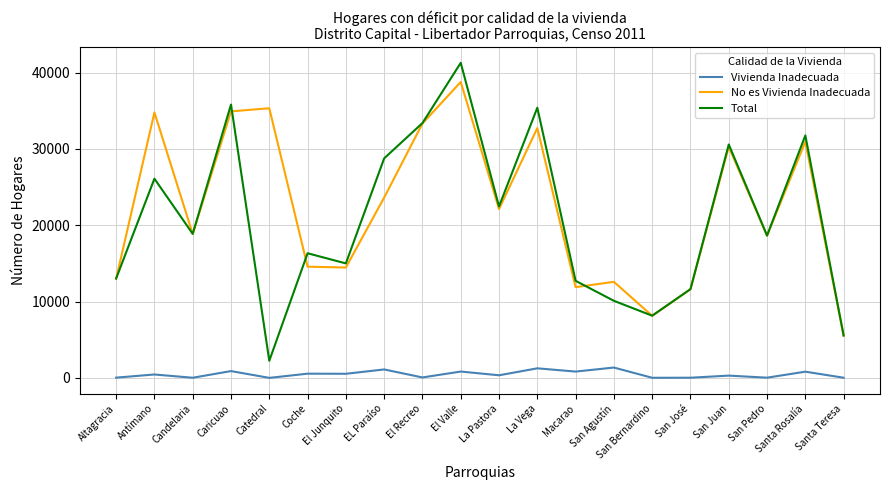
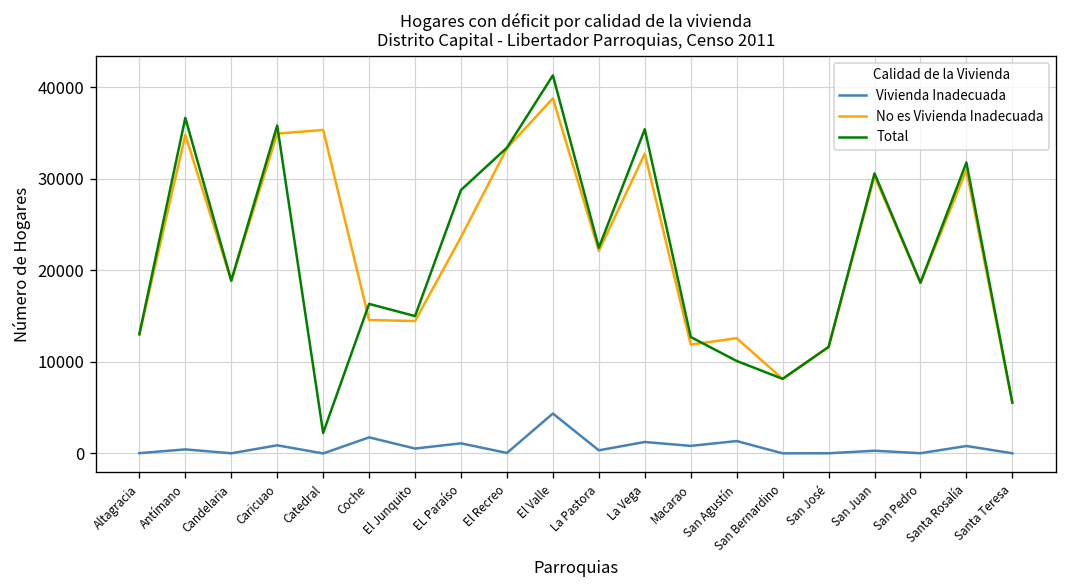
  {
    "Vivienda Inadecuada": {
      "Altagracia": 0,
      "Antímano": 0,
      "Candelaria": 0,
      "Caricuao": 1000,
      "Catedral": 0,
-     "Coche": 1000,
+     "Coche": 2000,
      "El Junquito": 1000,
      "EL Paraíso": 1000,
      "El Recreo": 0,
-     "El Valle": 1000,
+     "El Valle": 4000,
      "La Pastora": 0,
      "La Vega": 1000,
      "Macarao": 1000,
      "San Agustín": 1000,
      "San Bernardino": 0,
      "San José": 0,
      "San Juan": 0,
      "San Pedro": 0,
      "Santa Rosalía": 1000,
      "Santa Teresa": 0
    },
    "No es Vivienda Inadecuada": {
      "Antímano": 35000,
      "Caricuao": 35000,
      "Catedral": 35000,
      "Coche": 15000,
      "El Junquito": 14000,
      "EL Paraíso": 24000,
      "El Valle": 39000,
      "La Pastora": 22000,
      "La Vega": 33000,
      "Macarao": 12000,
      "San Agustín": 13000,
      "Santa Rosalía": 31000
    },
    "Total": {
-     "Antímano": 26000,
+     "Antímano": 37000,
      "Caricuao": 36000,
      "Catedral": 2000,
      "Coche": 16000,
      "El Junquito": 15000,
      "EL Paraíso": 29000,
      "El Valle": 41000,
      "La Pastora": 22000,
      "La Vega": 35000,
      "Macarao": 13000,
      "San Agustín": 10000,
      "Santa Rosalía": 32000
    }
  }
